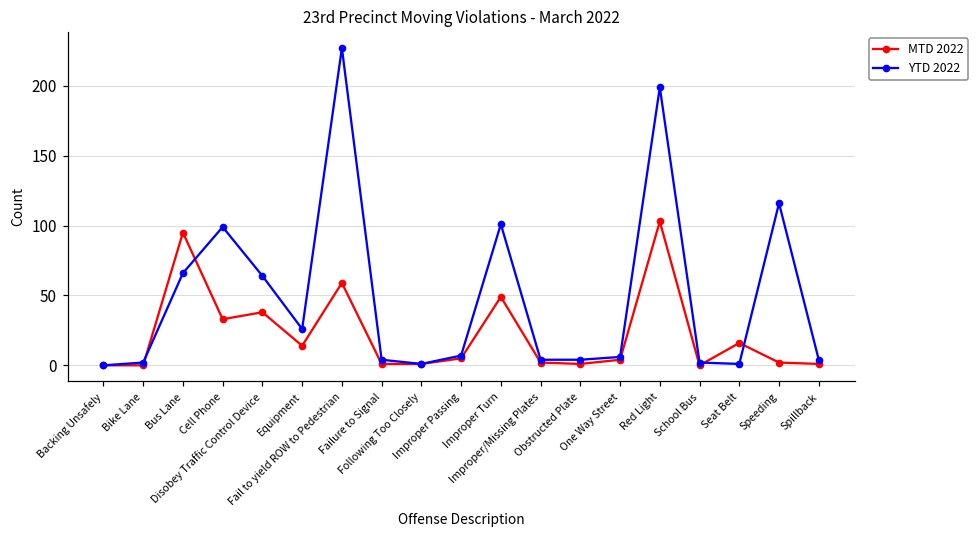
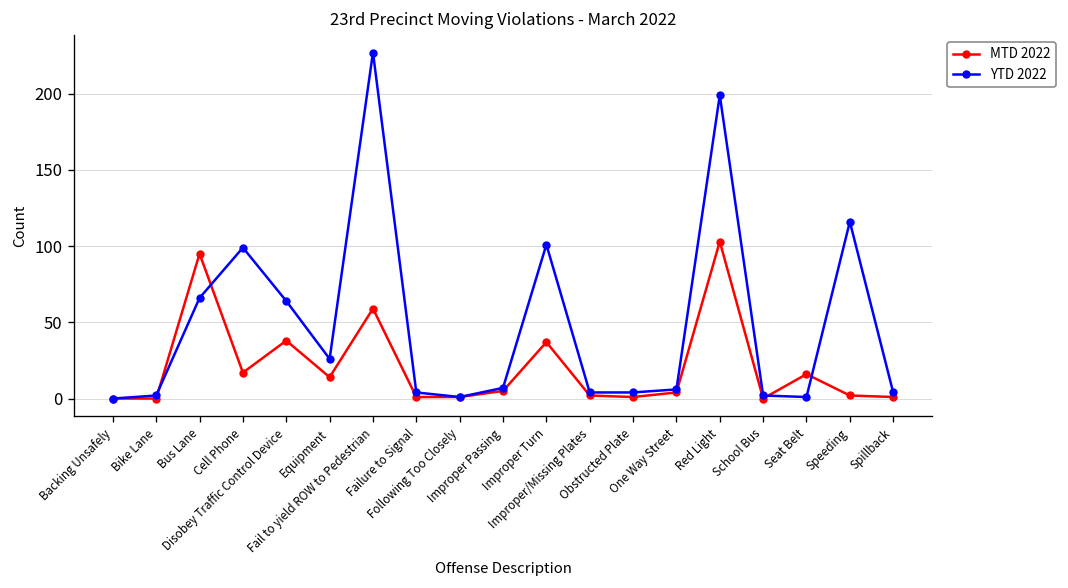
  {
    "MTD 2022": {
      "Bus Lane": 95,
-     "Cell Phone": 33,
+     "Cell Phone": 17,
      "Disobey Traffic Control Device": 38,
      "Equipment": 14,
      "Fail to yield ROW to Pedestrian": 59,
      "Failure to Signal": 1,
      "Improper Passing": 5,
-     "Improper Turn": 49,
+     "Improper Turn": 37,
      "Improper/Missing Plates": 2,
      "Obstructed Plate": 1,
      "Red Light": 103,
      "Seat Belt": 16,
      "Speeding": 2,
      "Spillback": 1
    },
    "YTD 2022": {
      "Bus Lane": 66,
      "Cell Phone": 99,
      "Disobey Traffic Control Device": 64,
      "Equipment": 26,
      "Fail to yield ROW to Pedestrian": 227,
      "Failure to Signal": 4,
      "Improper Passing": 7,
      "Improper Turn": 101,
      "Improper/Missing Plates": 4,
      "Obstructed Plate": 4,
      "Red Light": 199,
      "Seat Belt": 1,
      "Speeding": 116,
      "Spillback": 4
    }
  }
